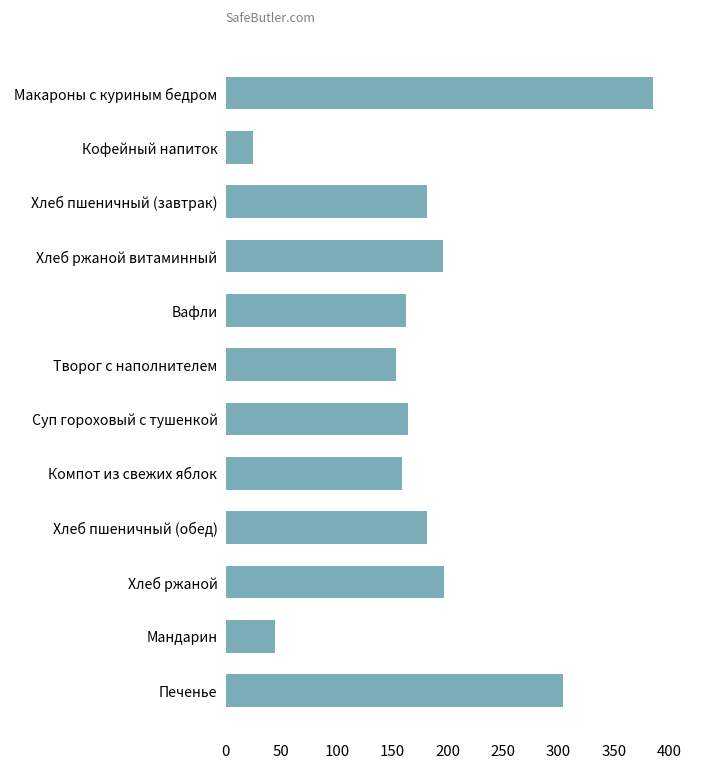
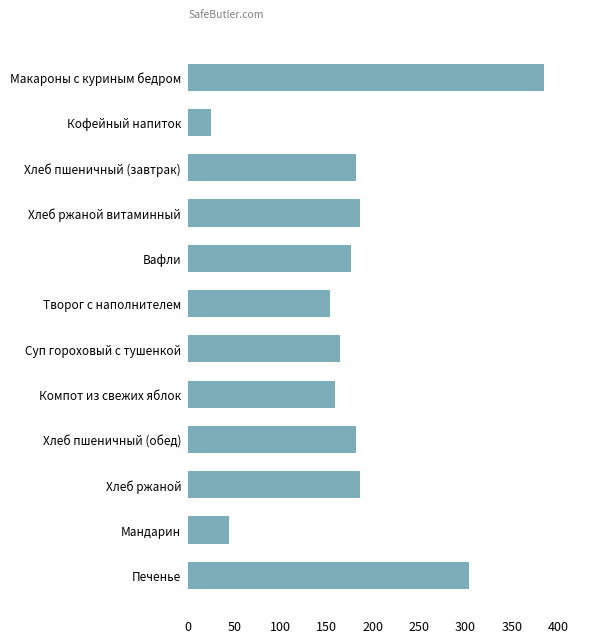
  {
    "Макароны с куриным бедром": 390,
    "Кофейный напиток": 20,
    "Хлеб пшеничный (завтрак)": 180,
-   "Хлеб ржаной витаминный": 200,
-   "Вафли": 160,
+   "Хлеб ржаной витаминный": 190,
+   "Вафли": 180,
    "Творог с наполнителем": 150,
    "Суп гороховый с тушенкой": 160,
    "Компот из свежих яблок": 160,
    "Хлеб пшеничный (обед)": 180,
-   "Хлеб ржаной": 200,
+   "Хлеб ржаной": 190,
    "Мандарин": 40,
    "Печенье": 300
  }
